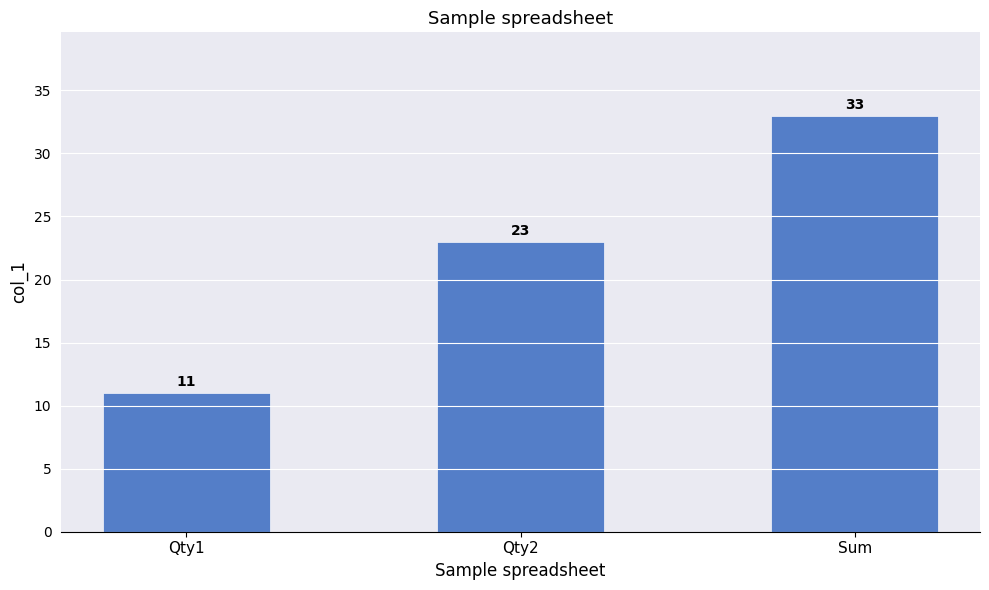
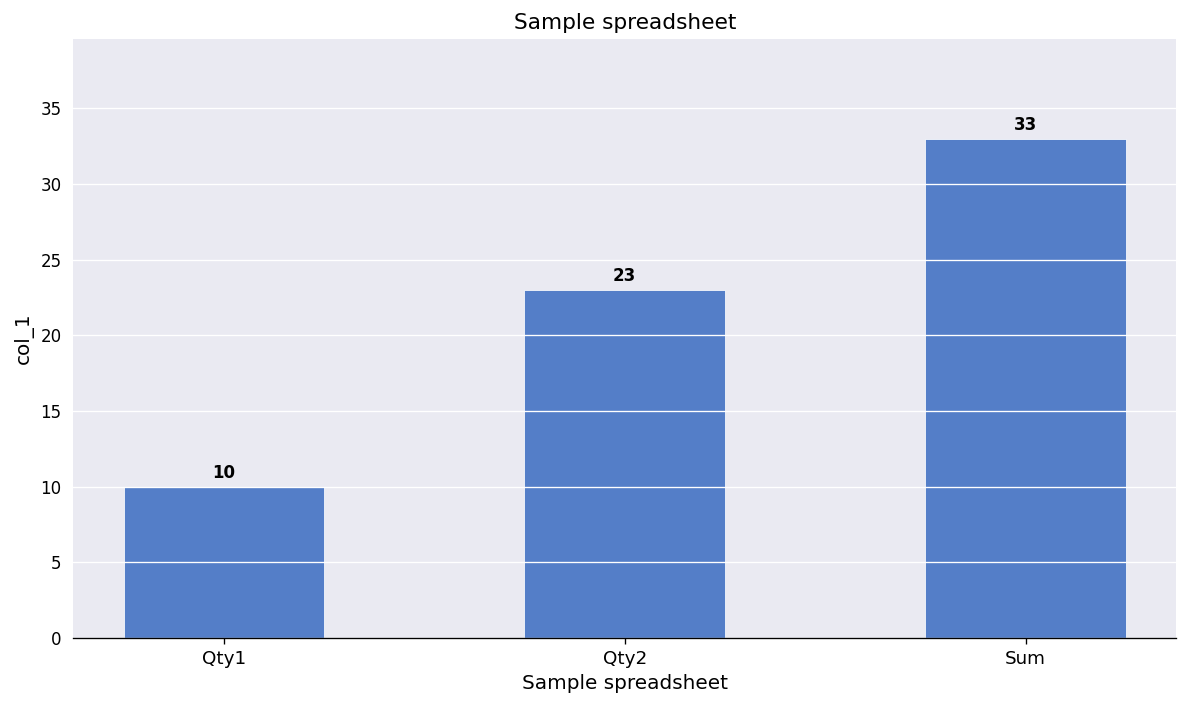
  {
-   "Qty1": 11,
+   "Qty1": 10,
    "Qty2": 23,
    "Sum": 33
  }
